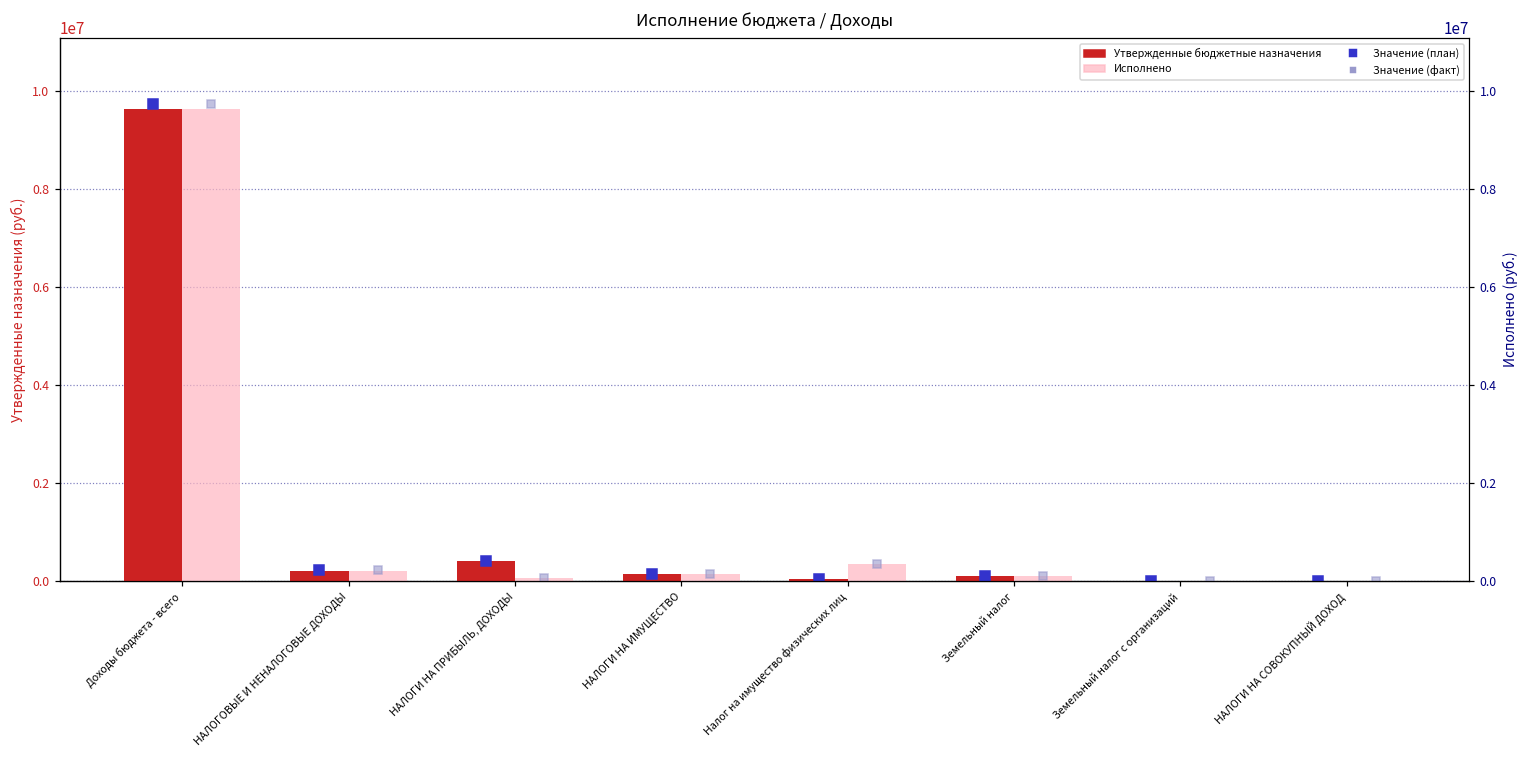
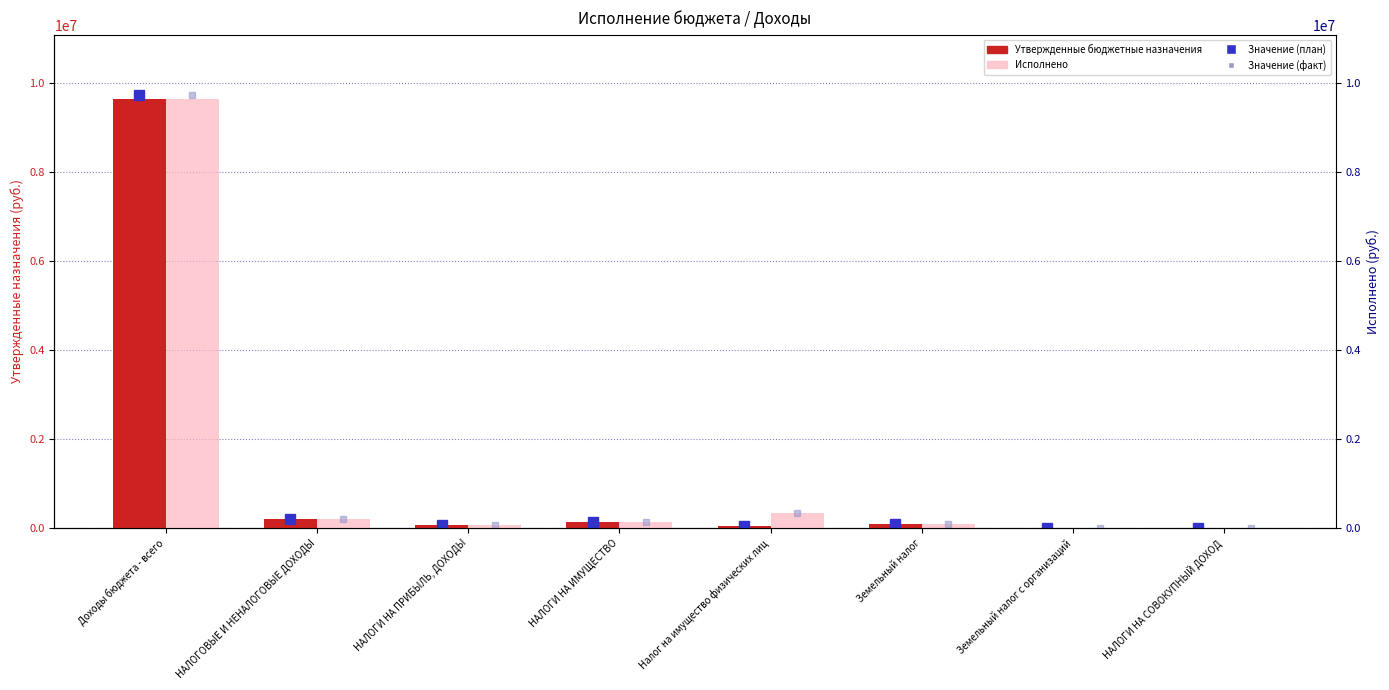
  {
    "Утвержденные бюджетные назначения": {
      "Доходы бюджета - всего": 9600000,
      "НАЛОГОВЫЕ И НЕНАЛОГОВЫЕ ДОХОДЫ": 200000,
-     "НАЛОГИ НА ПРИБЫЛЬ, ДОХОДЫ": 400000,
+     "НАЛОГИ НА ПРИБЫЛЬ, ДОХОДЫ": 100000,
      "НАЛОГИ НА ИМУЩЕСТВО": 100000,
      "Земельный налог": 100000
    },
    "Исполнено": {
      "Доходы бюджета - всего": 9600000,
      "НАЛОГОВЫЕ И НЕНАЛОГОВЫЕ ДОХОДЫ": 200000,
      "НАЛОГИ НА ПРИБЫЛЬ, ДОХОДЫ": 100000,
      "НАЛОГИ НА ИМУЩЕСТВО": 100000,
      "Налог на имущество физических лиц": 300000,
      "Земельный налог": 100000
    }
  }
